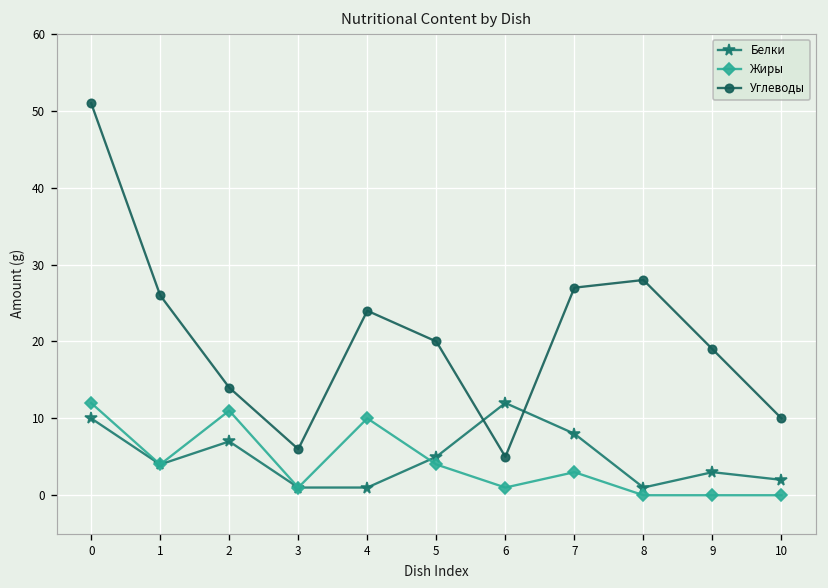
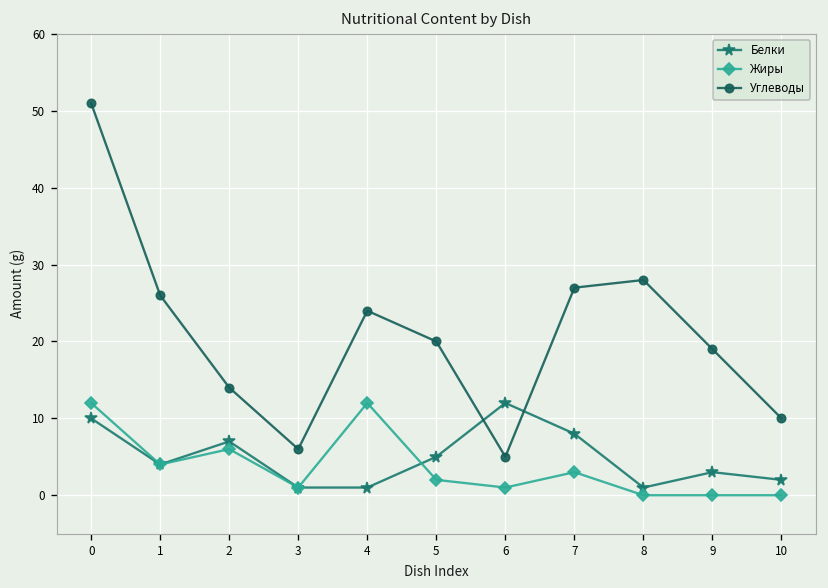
  {
    "Жиры": {
      "0": 12,
-     "2": 11,
-     "4": 10,
-     "5": 4,
+     "2": 6,
+     "4": 12,
+     "5": 2,
      "6": 1,
      "7": 3,
      "8": 0,
      "9": 0,
      "10": 0
    }
  }
